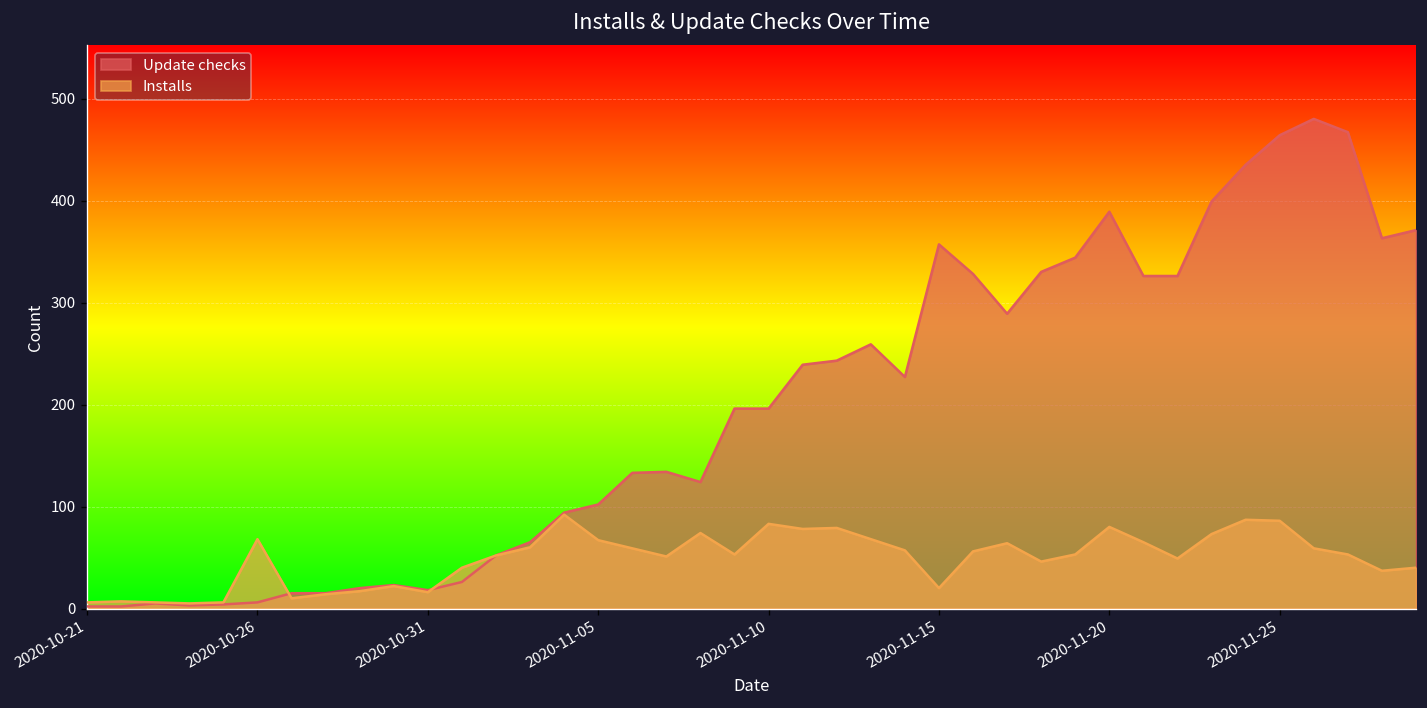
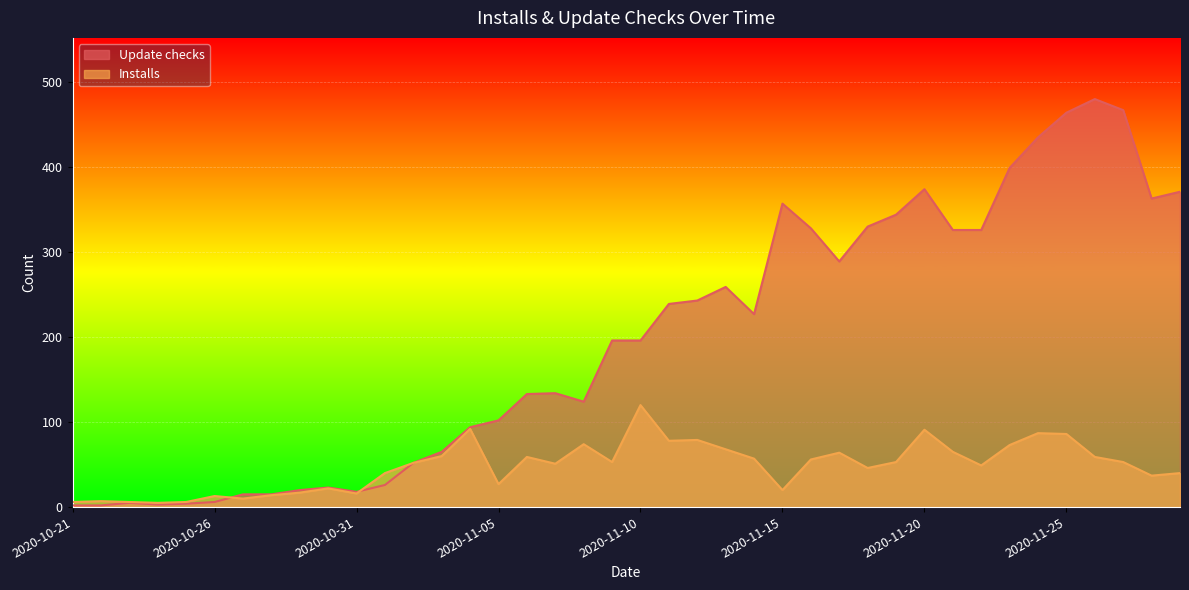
  {
    "Update checks": {
      "2020-10-21": 0,
      "2020-10-26": 10,
      "2020-11-05": 100,
      "2020-11-10": 200,
      "2020-11-15": 360,
-     "2020-11-20": 390,
+     "2020-11-20": 370,
      "2020-11-25": 460
    },
    "Installs": {
      "2020-10-21": 10,
-     "2020-10-26": 70,
-     "2020-11-05": 70,
-     "2020-11-10": 80,
+     "2020-10-26": 10,
+     "2020-11-05": 30,
+     "2020-11-10": 120,
      "2020-11-15": 20,
-     "2020-11-20": 80,
+     "2020-11-20": 90,
      "2020-11-25": 90
    }
  }
